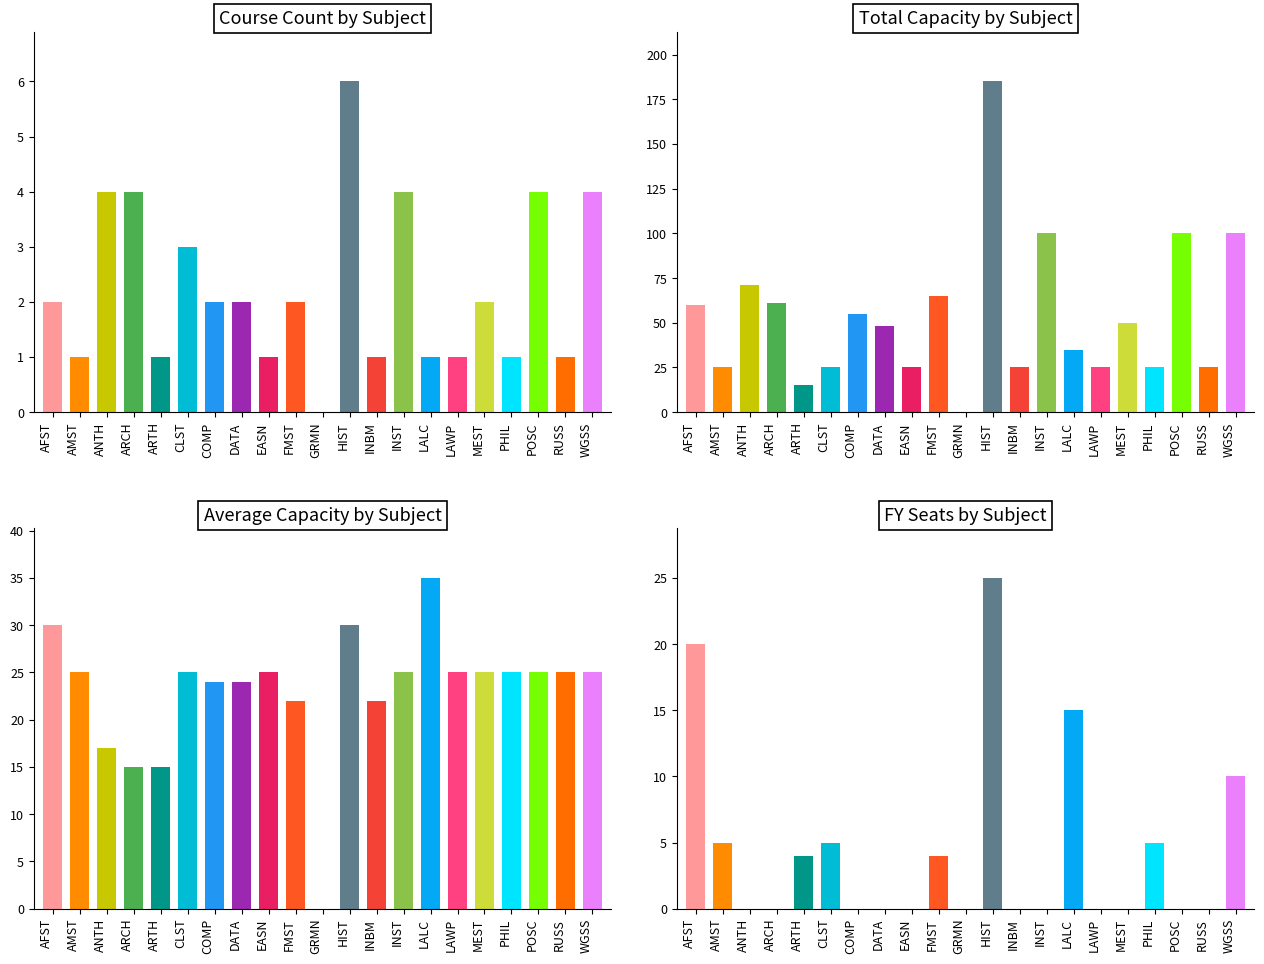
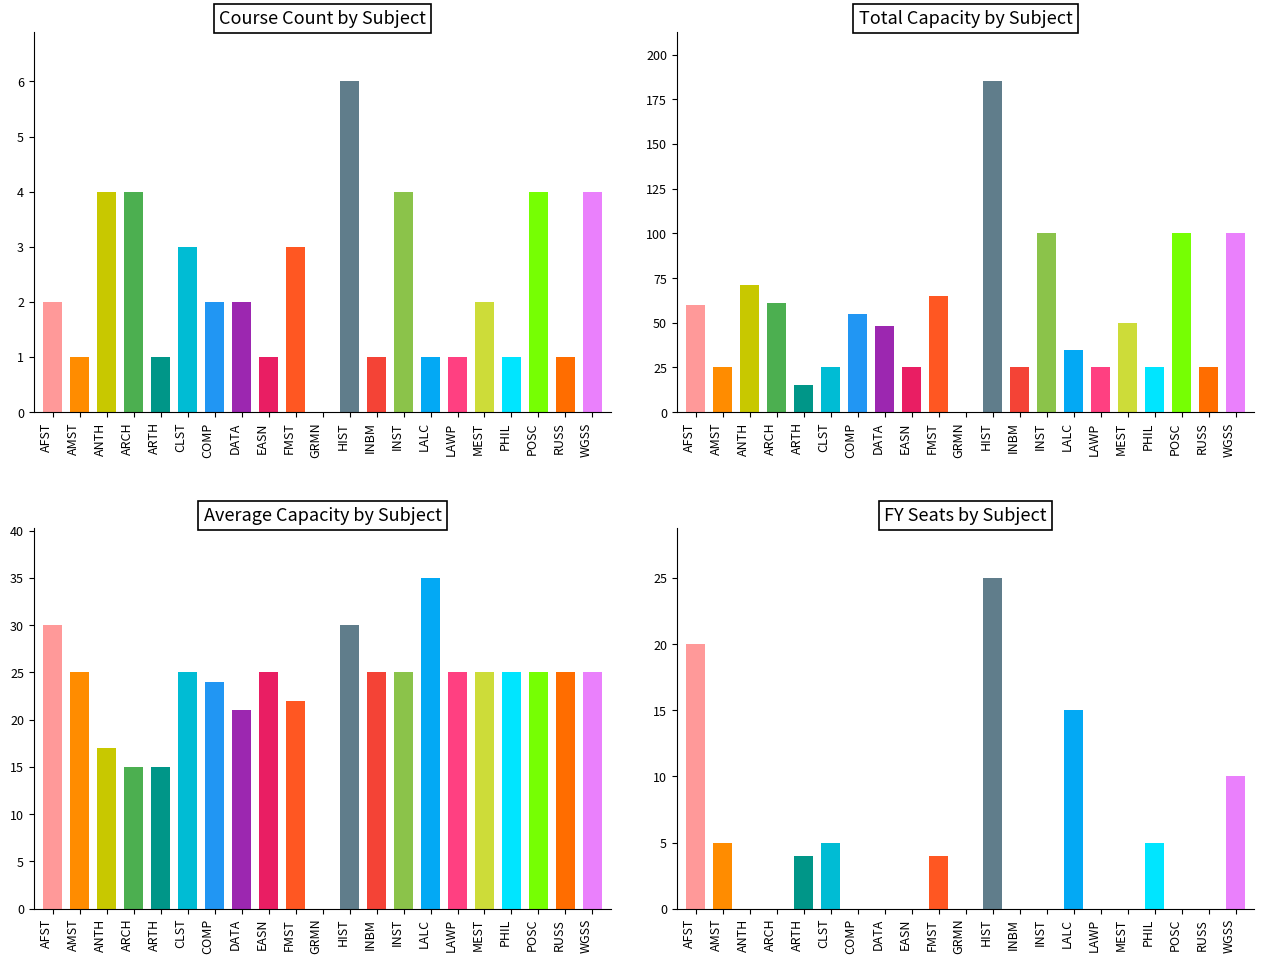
  {
    "Course Count by Subject": {
      "AFST": 2,
      "AMST": 1,
      "ANTH": 4,
      "ARCH": 4,
      "ARTH": 1,
      "CLST": 3,
      "COMP": 2,
      "DATA": 2,
      "EASN": 1,
-     "FMST": 2,
+     "FMST": 3,
      "GRMN": 0,
      "HIST": 6,
      "INBM": 1,
      "INST": 4,
      "LALC": 1,
      "LAWP": 1,
      "MEST": 2,
      "PHIL": 1,
      "POSC": 4,
      "RUSS": 1,
      "WGSS": 4
    },
    "Total Capacity by Subject": {
      "AFST": 60,
      "AMST": 25,
      "ANTH": 71,
      "ARCH": 61,
      "ARTH": 15,
      "CLST": 25,
      "COMP": 55,
      "DATA": 48,
      "EASN": 25,
      "FMST": 65,
      "GRMN": 0,
      "HIST": 185,
      "INBM": 25,
      "INST": 100,
      "LALC": 35,
      "LAWP": 25,
      "MEST": 50,
      "PHIL": 25,
      "POSC": 100,
      "RUSS": 25,
      "WGSS": 100
    },
    "Average Capacity by Subject": {
      "AFST": 30,
      "AMST": 25,
      "ANTH": 17,
      "ARCH": 15,
      "ARTH": 15,
      "CLST": 25,
      "COMP": 24,
-     "DATA": 24,
+     "DATA": 21,
      "EASN": 25,
      "FMST": 22,
      "GRMN": 0,
      "HIST": 30,
-     "INBM": 22,
+     "INBM": 25,
      "INST": 25,
      "LALC": 35,
      "LAWP": 25,
      "MEST": 25,
      "PHIL": 25,
      "POSC": 25,
      "RUSS": 25,
      "WGSS": 25
    },
    "FY Seats by Subject": {
      "AFST": 20.0,
      "AMST": 5.0,
      "ANTH": 0.0,
      "ARCH": 0.0,
      "ARTH": 4.0,
      "CLST": 5.0,
      "COMP": 0.0,
      "DATA": 0.0,
      "EASN": 0.0,
      "FMST": 4.0,
      "GRMN": 0.0,
      "HIST": 25.0,
      "INBM": 0.0,
      "INST": 0.0,
      "LALC": 15.0,
      "LAWP": 0.0,
      "MEST": 0.0,
      "PHIL": 5.0,
      "POSC": 0.0,
      "RUSS": 0.0,
      "WGSS": 10.0
    }
  }
